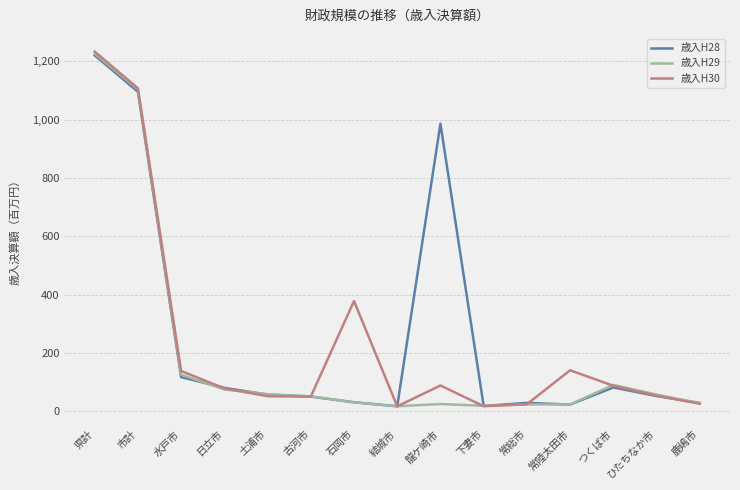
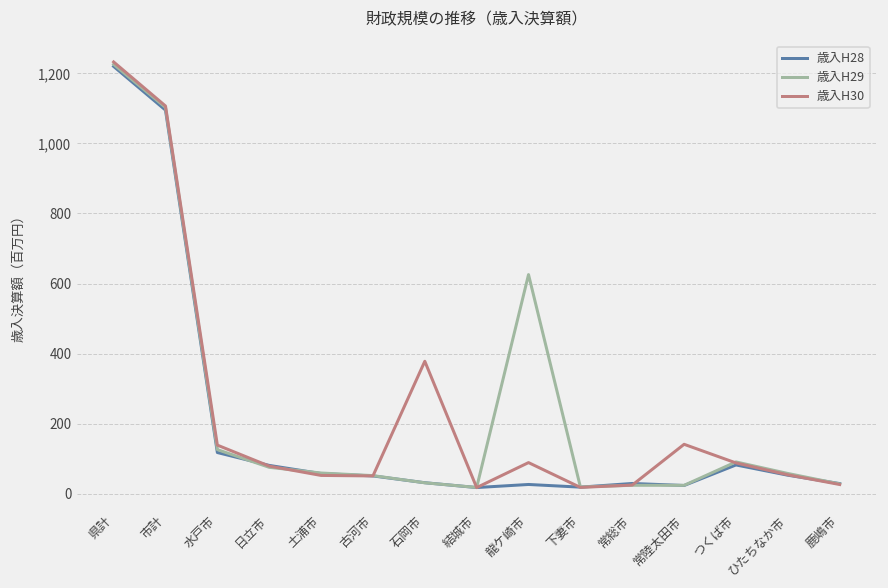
  {
    "歳入H28": {
-     "龍ケ崎市": 990
+     "龍ケ崎市": 30
    },
    "歳入H29": {
-     "龍ケ崎市": 30
+     "龍ケ崎市": 630
    },
    "歳入H30": {
      "水戸市": 140,
      "石岡市": 380,
      "龍ケ崎市": 90,
      "常陸太田市": 140
    }
  }
